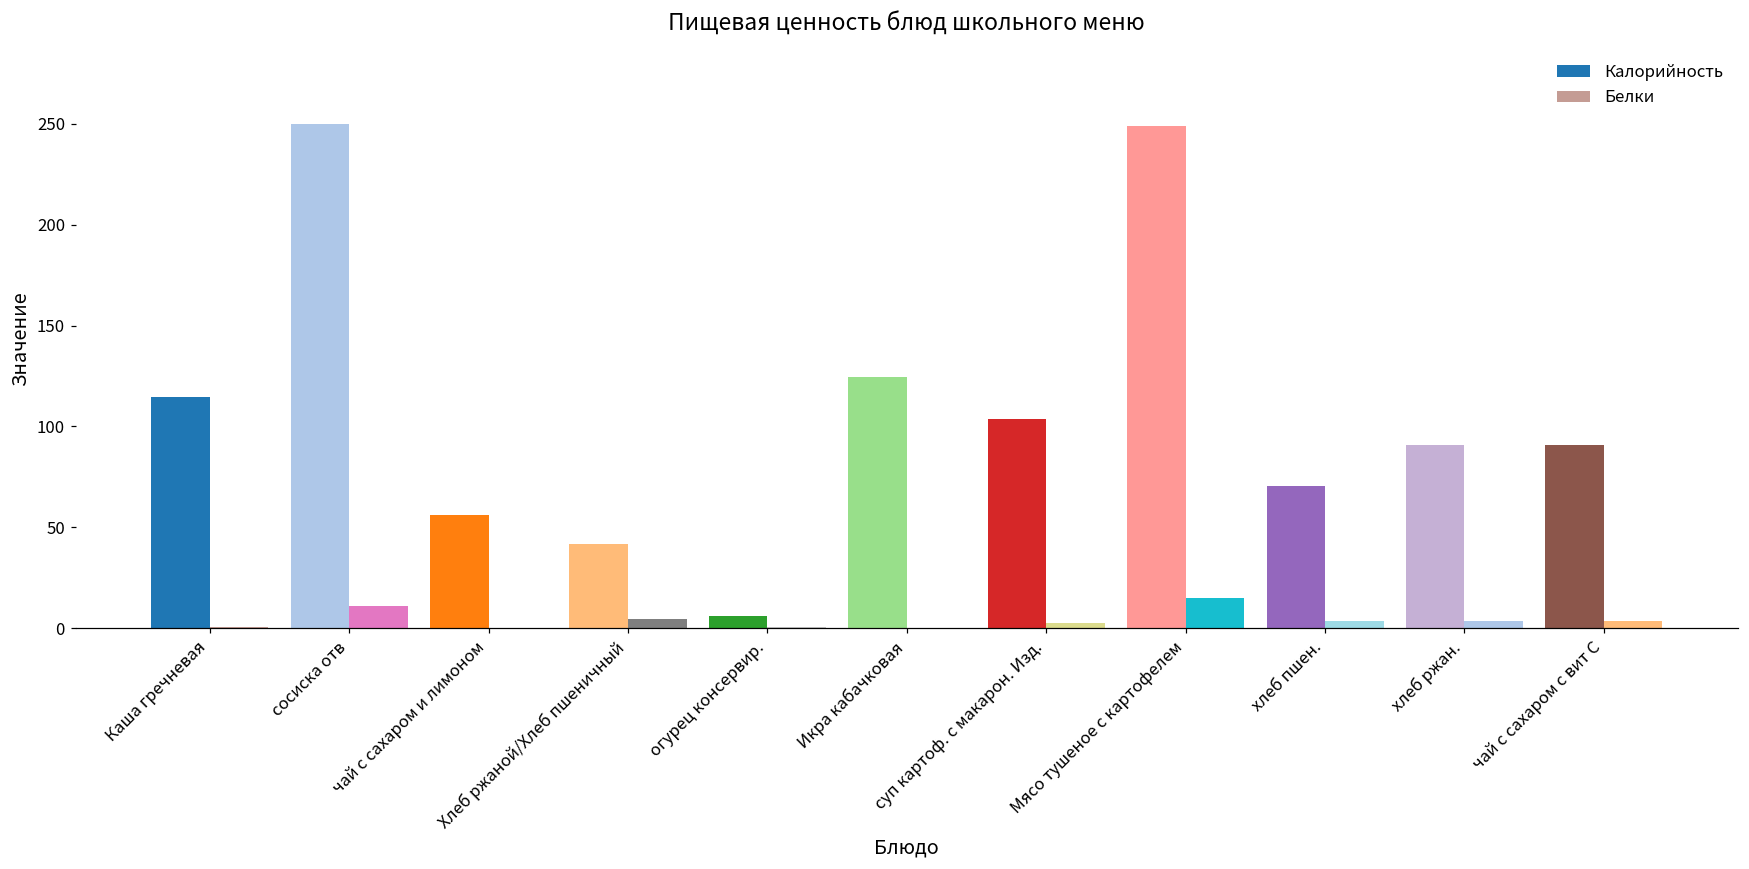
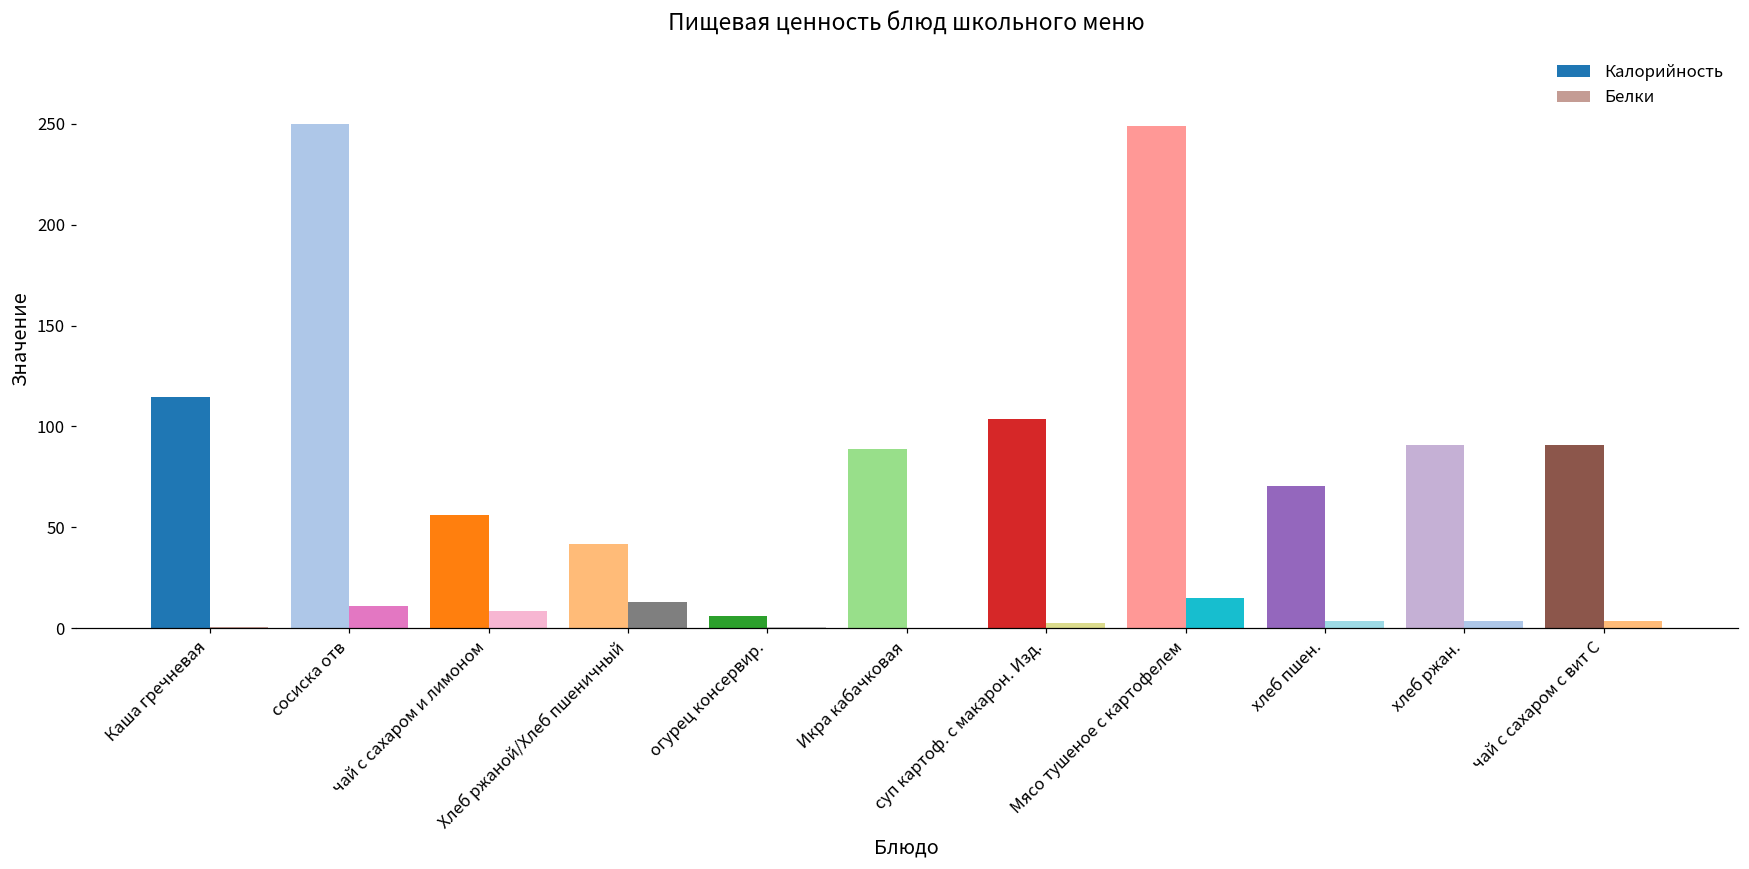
  {
    "Калорийность": {
      "Каша гречневая": 115,
      "сосиска отв": 250,
      "чай с сахаром и лимоном": 56,
      "Хлеб ржаной/Хлеб пшеничный": 42,
      "огурец консервир.": 6,
-     "Икра кабачковая": 124,
+     "Икра кабачковая": 89,
      "суп картоф. с макарон. Изд.": 104,
      "Мясо тушеное с картофелем": 249,
      "хлеб пшен.": 70,
      "хлеб ржан.": 91,
      "чай с сахаром с вит С": 91
    },
    "Белки": {
      "сосиска отв": 11,
-     "чай с сахаром и лимоном": 0,
-     "Хлеб ржаной/Хлеб пшеничный": 5,
+     "чай с сахаром и лимоном": 8,
+     "Хлеб ржаной/Хлеб пшеничный": 13,
      "суп картоф. с макарон. Изд.": 3,
      "Мясо тушеное с картофелем": 15,
      "хлеб пшен.": 3,
      "хлеб ржан.": 3,
      "чай с сахаром с вит С": 3
    }
  }
